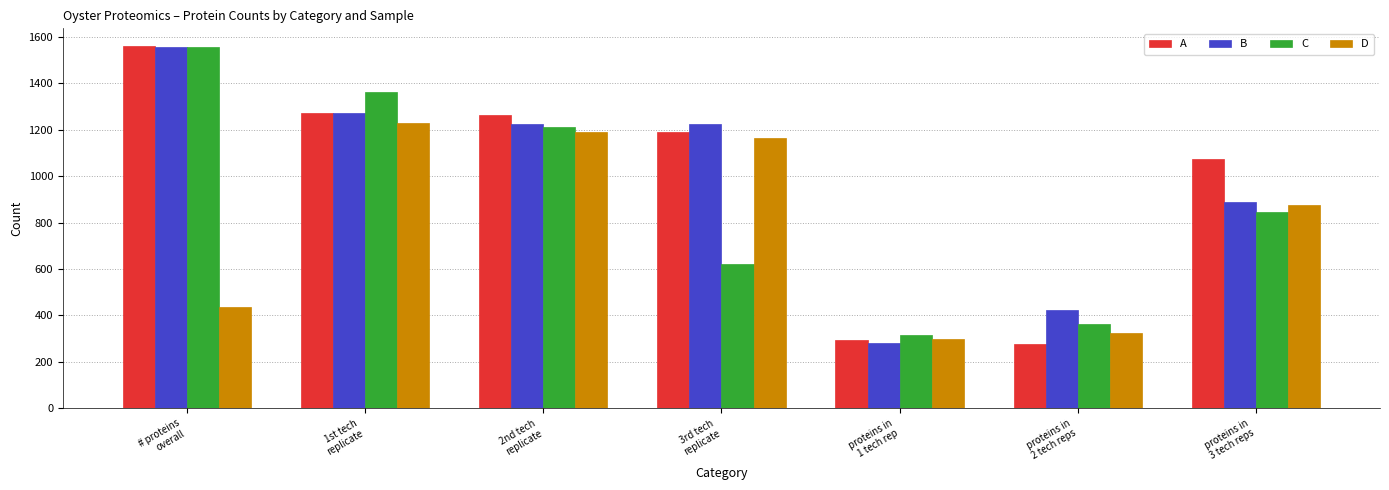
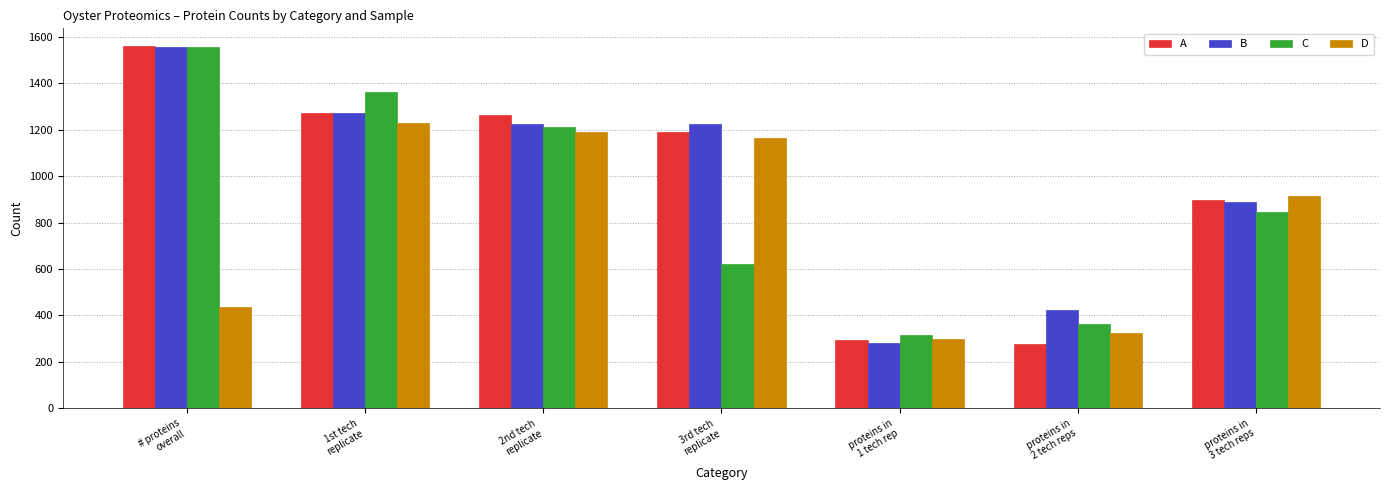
  {
    "A": {
      "# proteins overall": 1560,
      "1st tech replicate": 1270,
      "2nd tech replicate": 1260,
      "3rd tech replicate": 1190,
      "proteins in 1 tech rep": 290,
      "proteins in 2 tech reps": 280,
-     "proteins in 3 tech reps": 1070
+     "proteins in 3 tech reps": 900
    },
    "B": {
      "# proteins overall": 1550,
      "1st tech replicate": 1270,
      "2nd tech replicate": 1220,
      "3rd tech replicate": 1230,
      "proteins in 1 tech rep": 280,
      "proteins in 2 tech reps": 420,
      "proteins in 3 tech reps": 890
    },
    "C": {
      "# proteins overall": 1550,
      "1st tech replicate": 1360,
      "2nd tech replicate": 1210,
      "3rd tech replicate": 620,
      "proteins in 1 tech rep": 310,
      "proteins in 2 tech reps": 360,
      "proteins in 3 tech reps": 840
    },
    "D": {
      "# proteins overall": 440,
      "1st tech replicate": 1230,
      "2nd tech replicate": 1190,
      "3rd tech replicate": 1160,
      "proteins in 1 tech rep": 300,
      "proteins in 2 tech reps": 330,
-     "proteins in 3 tech reps": 880
+     "proteins in 3 tech reps": 910
    }
  }
